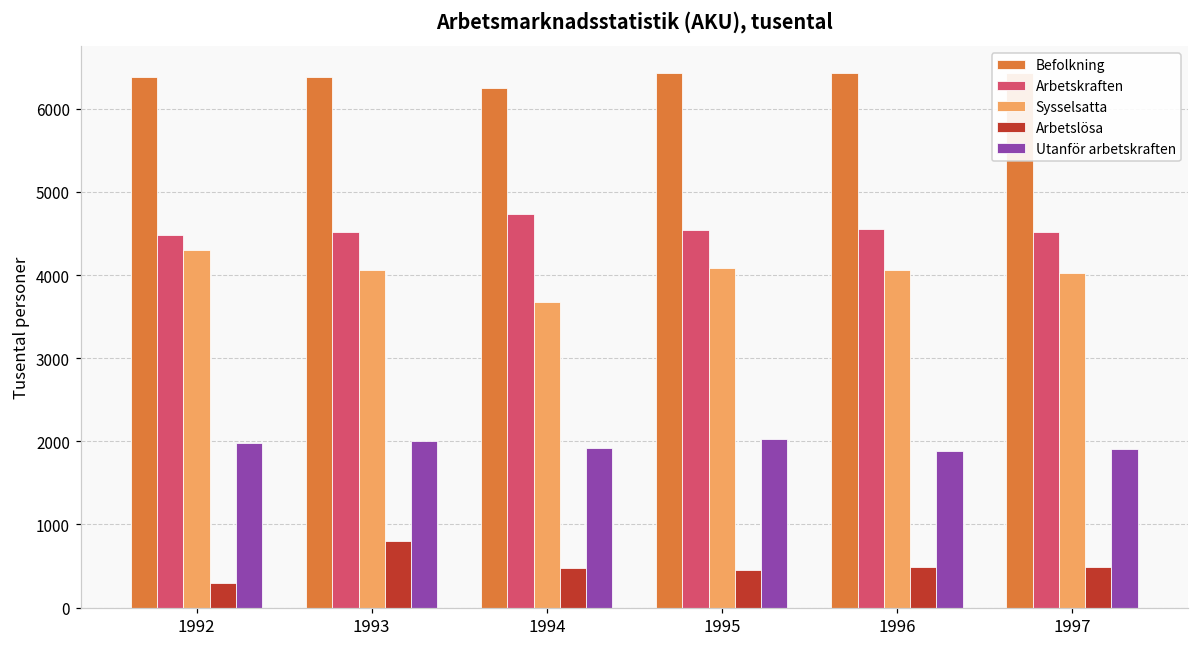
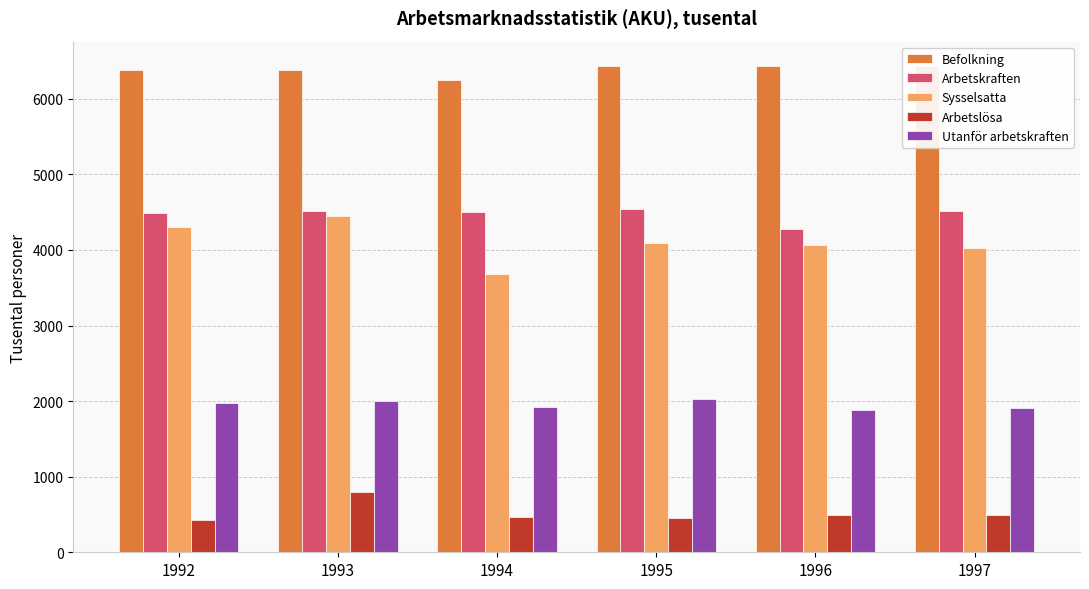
  {
    "Befolkning": {
      "1992": 6400,
      "1993": 6400,
      "1994": 6200,
      "1995": 6400,
      "1996": 6400
    },
    "Arbetskraften": {
      "1992": 4500,
      "1993": 4500,
-     "1994": 4700,
+     "1994": 4500,
      "1995": 4500,
-     "1996": 4500,
+     "1996": 4300,
      "1997": 4500
    },
    "Sysselsatta": {
      "1992": 4300,
-     "1993": 4100,
+     "1993": 4400,
      "1994": 3700,
      "1995": 4100,
      "1996": 4100,
      "1997": 4000
    },
    "Arbetslösa": {
-     "1992": 300,
+     "1992": 400,
      "1993": 800,
      "1994": 500,
      "1995": 500,
      "1996": 500,
      "1997": 500
    },
    "Utanför arbetskraften": {
      "1992": 2000,
      "1993": 2000,
      "1994": 1900,
      "1995": 2000,
      "1996": 1900,
      "1997": 1900
    }
  }
